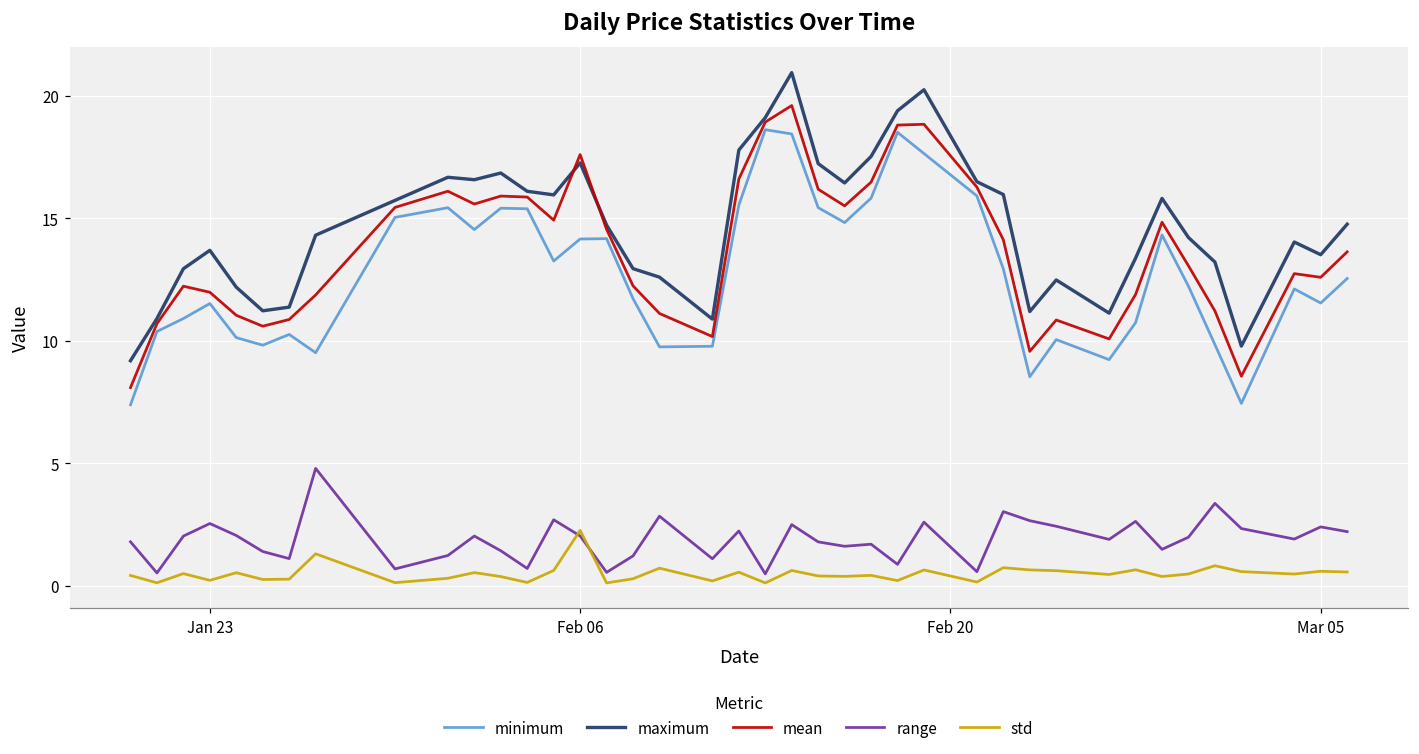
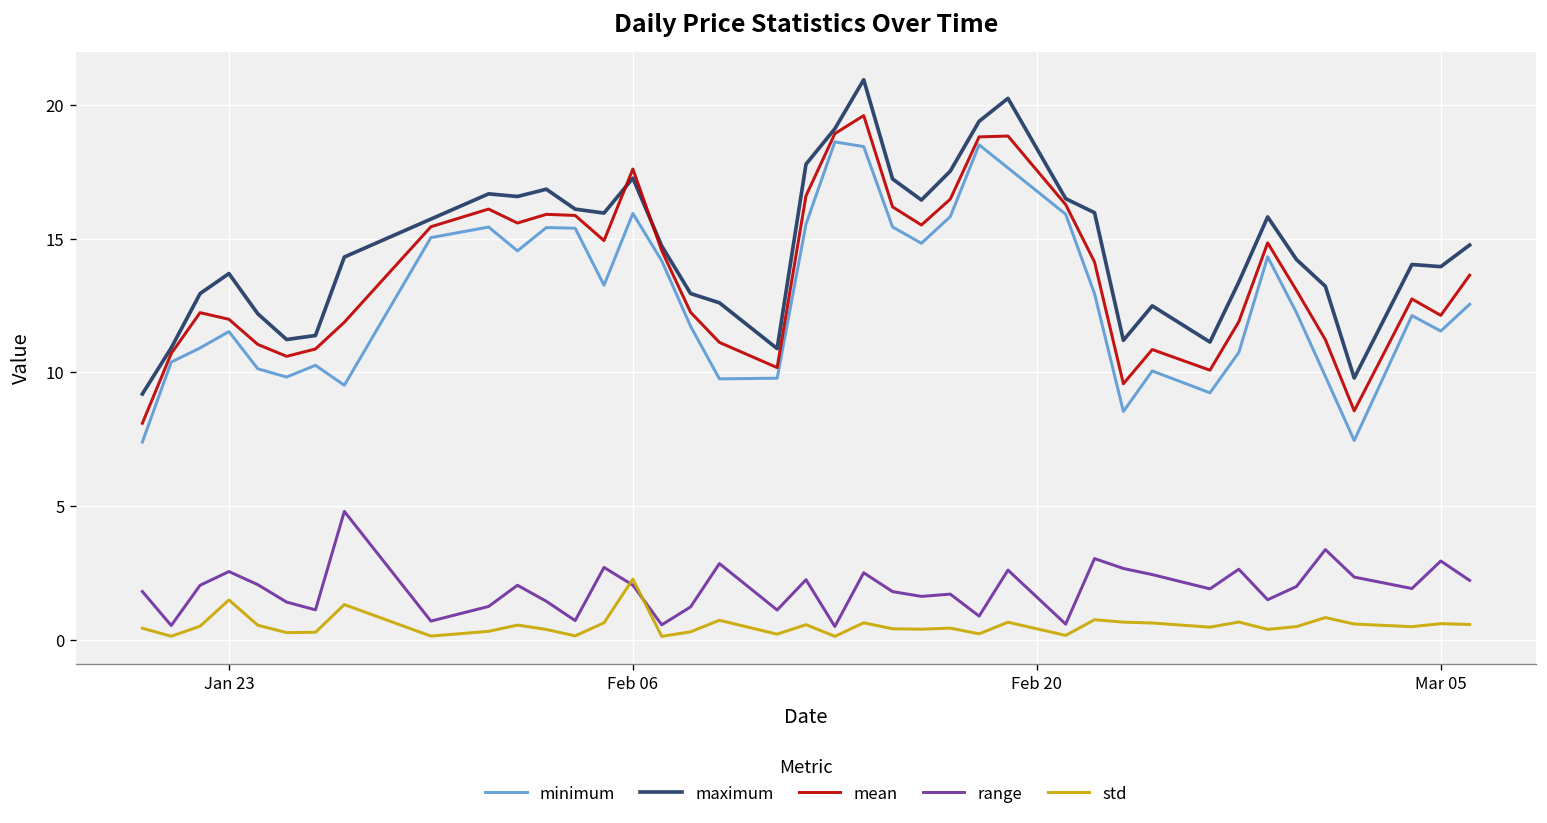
  {
    "minimum": {
      "Jan 23": 11.5,
-     "Feb 06": 14.2,
+     "Feb 06": 15.9,
      "Mar 05": 11.5
    },
    "maximum": {
      "Jan 23": 13.7,
      "Feb 06": 17.3,
-     "Mar 05": 13.5
+     "Mar 05": 14.0
    },
    "mean": {
      "Jan 23": 12.0,
      "Feb 06": 17.6,
-     "Mar 05": 12.6
+     "Mar 05": 12.1
    },
    "range": {
      "Jan 23": 2.5,
      "Feb 06": 2.0,
-     "Mar 05": 2.4
+     "Mar 05": 2.9
    },
    "std": {
-     "Jan 23": 0.2,
+     "Jan 23": 1.5,
      "Feb 06": 2.3,
      "Mar 05": 0.6
    }
  }
